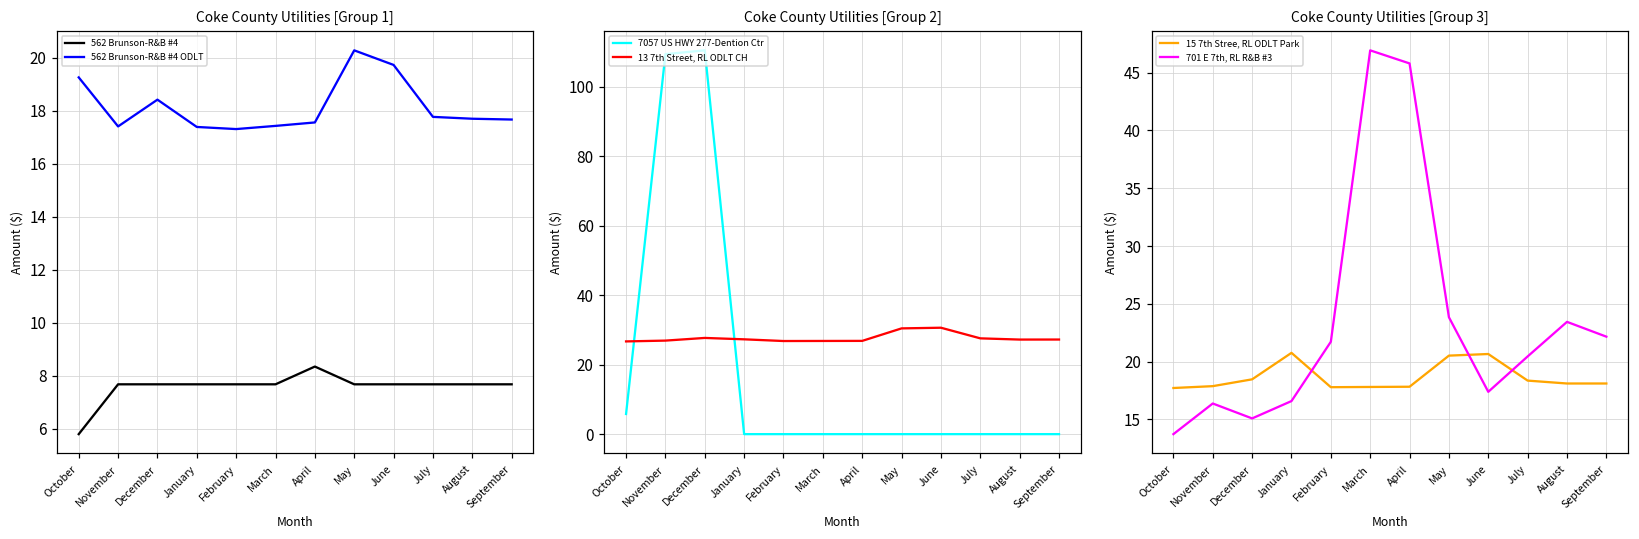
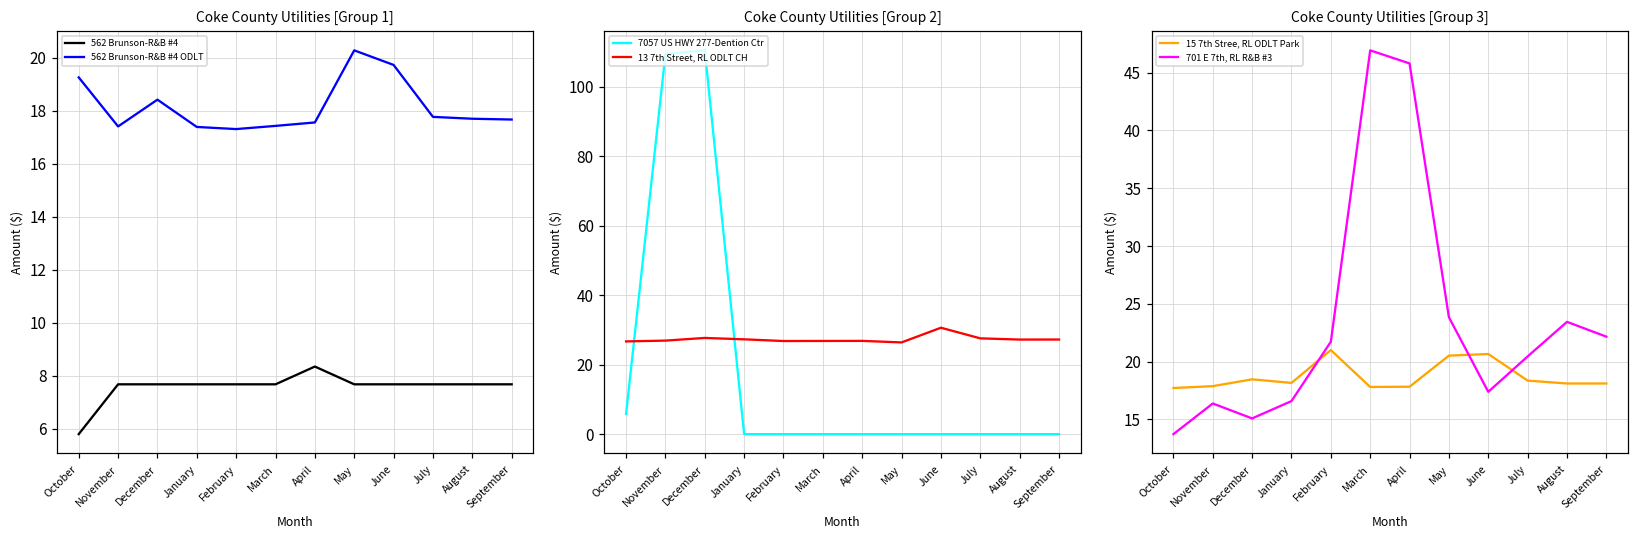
  {
    "Coke County Utilities [Group 1]": {
      "562 Brunson-R&B #4": {
        "October": 5.8,
        "November": 7.7,
        "December": 7.7,
        "January": 7.7,
        "February": 7.7,
        "March": 7.7,
        "April": 8.4,
        "May": 7.7,
        "June": 7.7,
        "July": 7.7,
        "August": 7.7,
        "September": 7.7
      },
      "562 Brunson-R&B #4 ODLT": {
        "October": 19.3,
        "November": 17.4,
        "December": 18.4,
        "January": 17.4,
        "February": 17.3,
        "March": 17.4,
        "April": 17.6,
        "May": 20.3,
        "June": 19.7,
        "July": 17.8,
        "August": 17.7,
        "September": 17.7
      }
    },
    "Coke County Utilities [Group 2]": {
      "7057 US HWY 277-Dention Ctr": {
        "October": 6,
        "January": 0,
        "February": 0,
        "March": 0,
        "April": 0,
        "May": 0,
        "June": 0,
        "July": 0,
        "August": 0,
        "September": 0
      },
      "13 7th Street, RL ODLT CH": {
        "October": 27,
        "November": 27,
        "December": 28,
        "January": 27,
        "February": 27,
        "March": 27,
        "April": 27,
-       "May": 30,
+       "May": 26,
        "June": 31,
        "July": 28,
        "August": 27,
        "September": 27
      }
    },
    "Coke County Utilities [Group 3]": {
      "15 7th Stree, RL ODLT Park": {
        "October": 17.7,
        "November": 17.9,
        "December": 18.5,
-       "January": 20.8,
-       "February": 17.8,
+       "January": 18.2,
+       "February": 21.0,
        "March": 17.8,
        "April": 17.8,
        "May": 20.5,
        "June": 20.7,
        "July": 18.4,
        "August": 18.1,
        "September": 18.1
      },
      "701 E 7th, RL R&B #3": {
        "October": 13.7,
        "November": 16.4,
        "December": 15.1,
        "January": 16.6,
        "February": 21.7,
        "March": 46.9,
        "April": 45.8,
        "May": 23.8,
        "June": 17.4,
        "July": 20.5,
        "August": 23.4,
        "September": 22.2
      }
    }
  }
